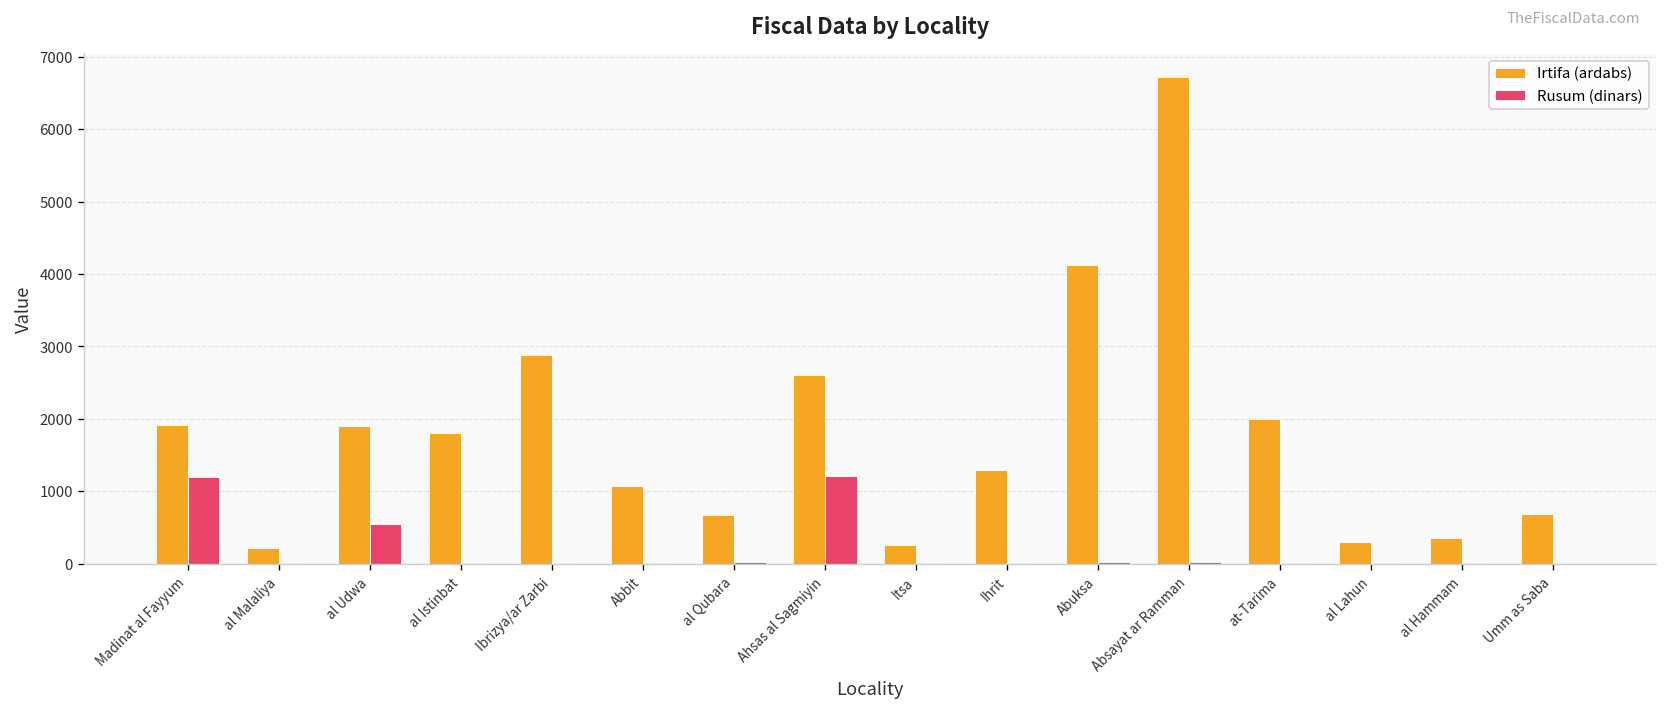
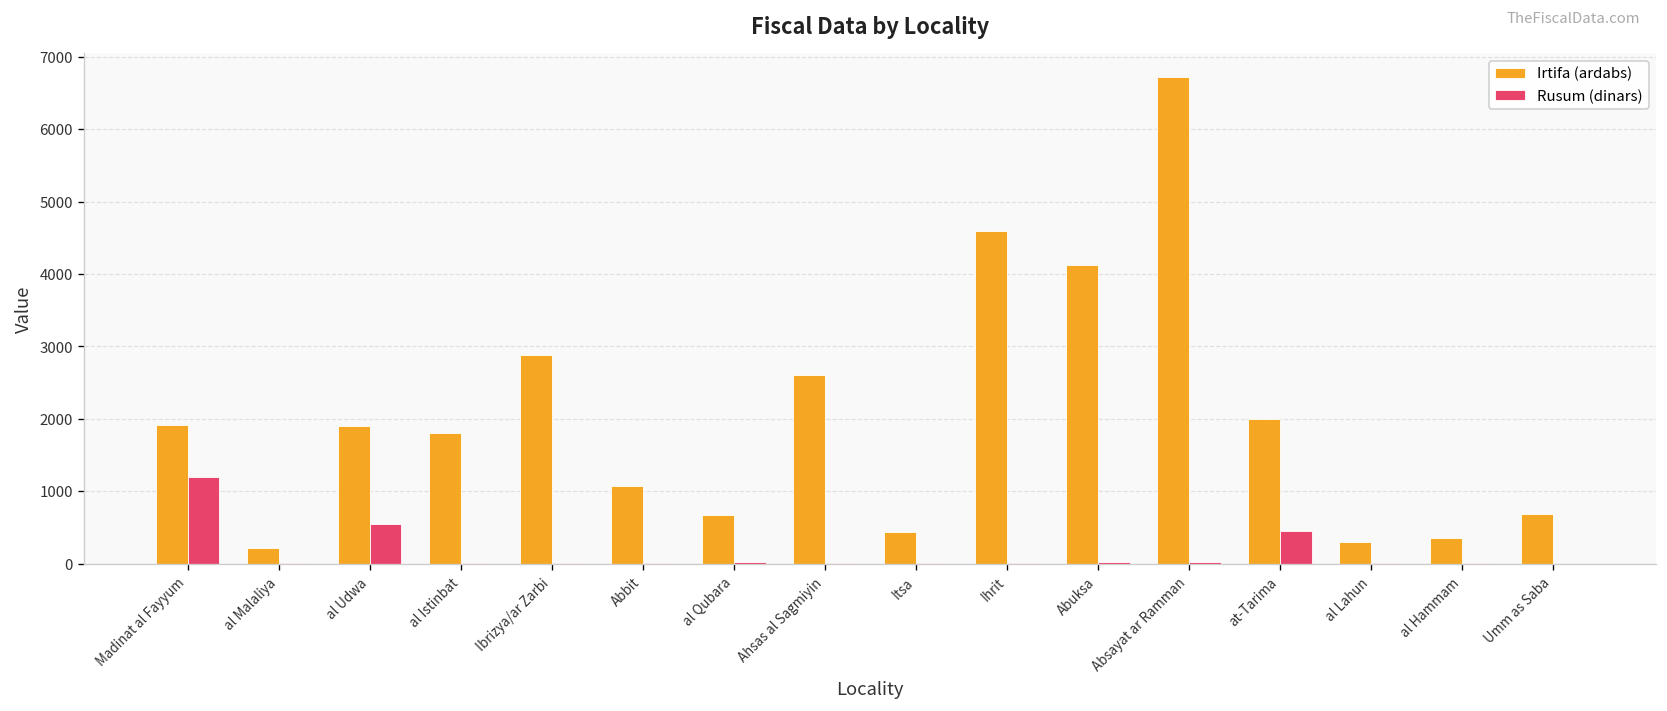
  {
    "Irtifa (ardabs)": {
      "Madinat al Fayyum": 1900,
      "al Malaliya": 200,
      "al Udwa": 1900,
      "al Istinbat": 1800,
      "Ibrizya/ar Zarbi": 2900,
      "Abbit": 1100,
      "al Qubara": 700,
      "Ahsas al Sagmiyin": 2600,
-     "Itsa": 300,
-     "Ihrit": 1300,
+     "Itsa": 400,
+     "Ihrit": 4600,
      "Abuksa": 4100,
      "Absayat ar Ramman": 6700,
      "at-Tarima": 2000,
      "al Lahun": 300,
      "al Hammam": 400,
      "Umm as Saba": 700
    },
    "Rusum (dinars)": {
      "Madinat al Fayyum": 1200,
      "al Udwa": 500,
-     "Ahsas al Sagmiyin": 1200,
-     "at-Tarima": 0
+     "Ahsas al Sagmiyin": 0,
+     "at-Tarima": 400
    }
  }
